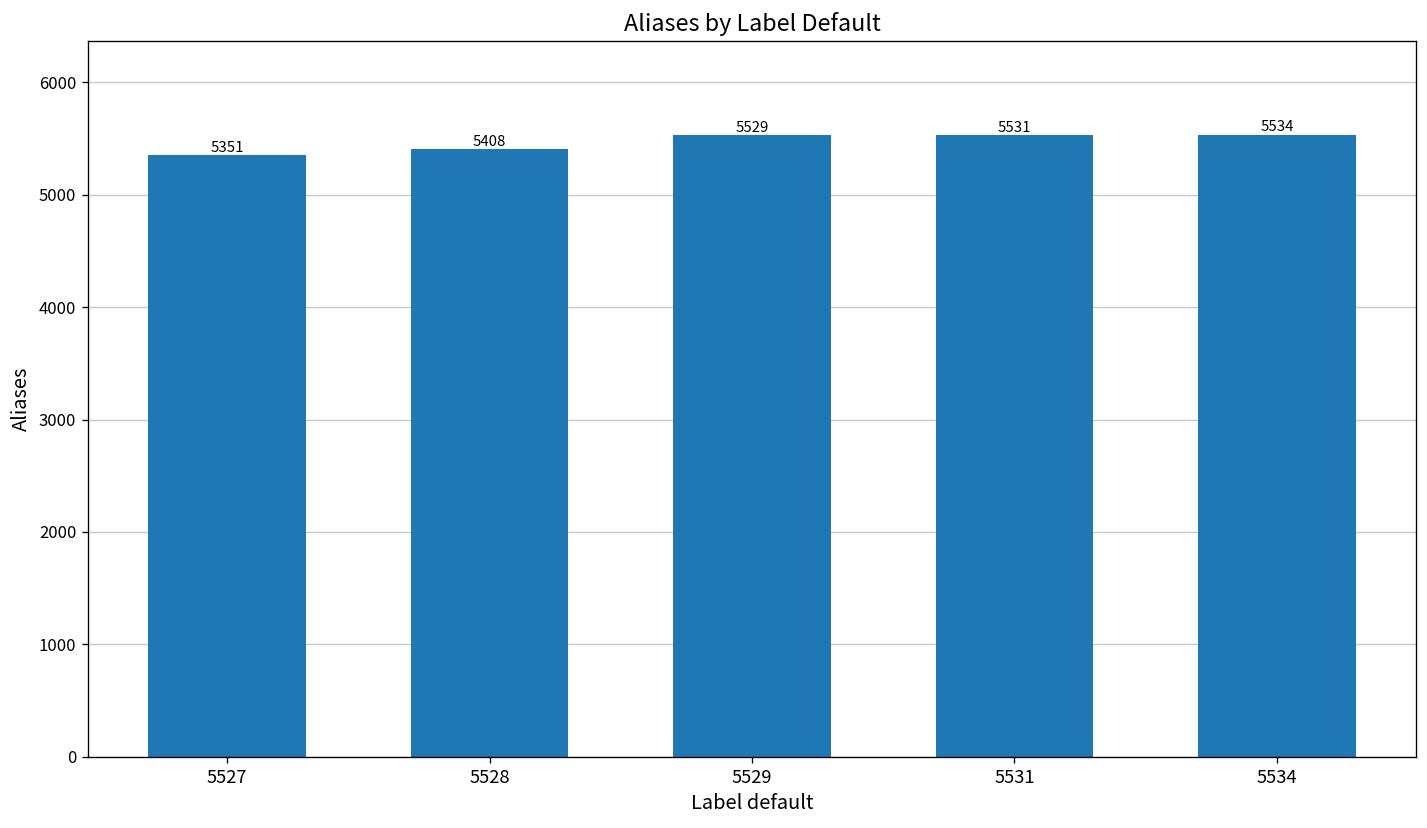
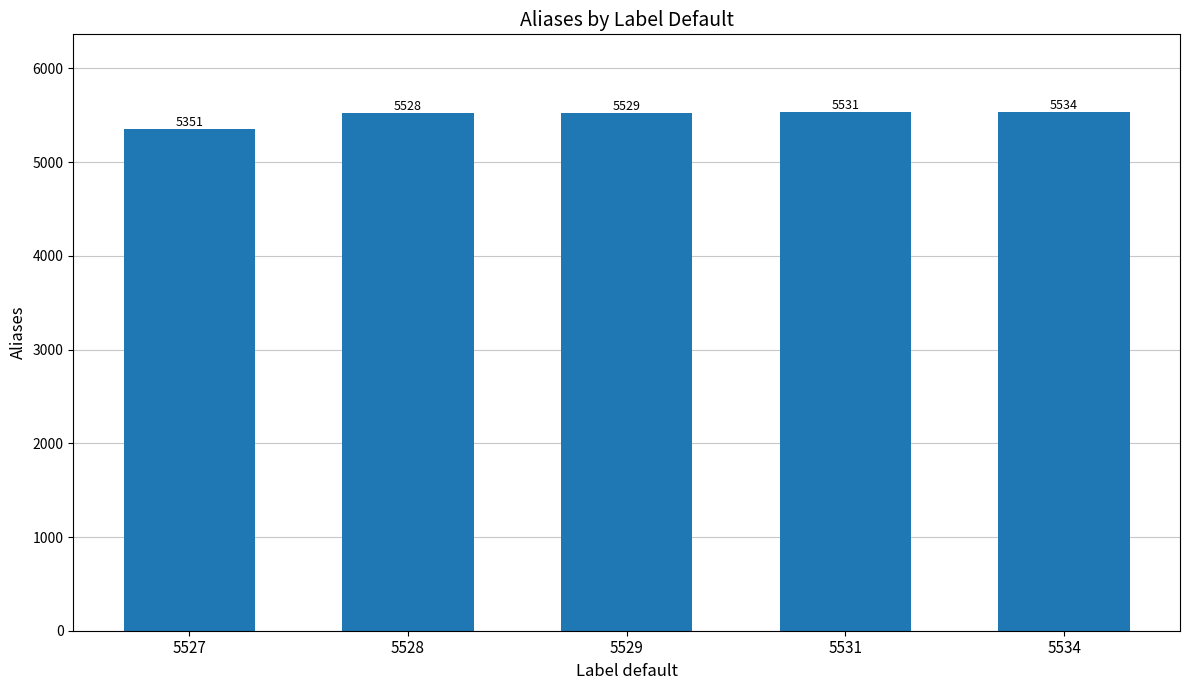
  {
    "5527": 5351,
-   "5528": 5408,
+   "5528": 5528,
    "5529": 5529,
    "5531": 5531,
    "5534": 5534
  }
